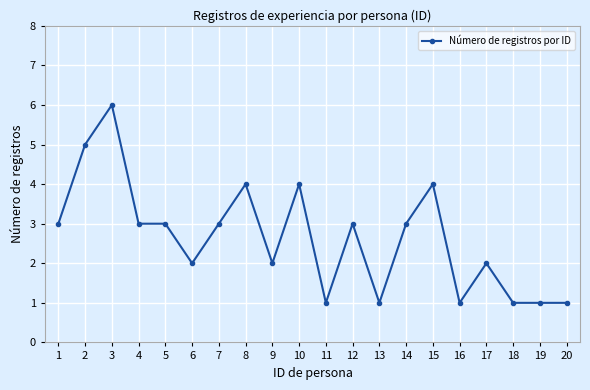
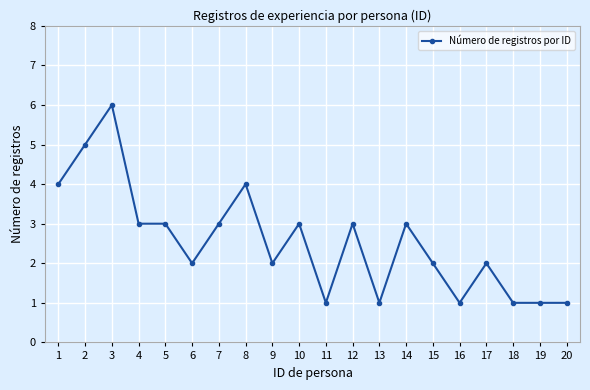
  {
-   "1": 3,
+   "1": 4,
    "2": 5,
    "3": 6,
    "4": 3,
    "5": 3,
    "6": 2,
    "7": 3,
    "8": 4,
    "9": 2,
-   "10": 4,
+   "10": 3,
    "11": 1,
    "12": 3,
    "13": 1,
    "14": 3,
-   "15": 4,
+   "15": 2,
    "16": 1,
    "17": 2,
    "18": 1,
    "19": 1,
    "20": 1
  }
